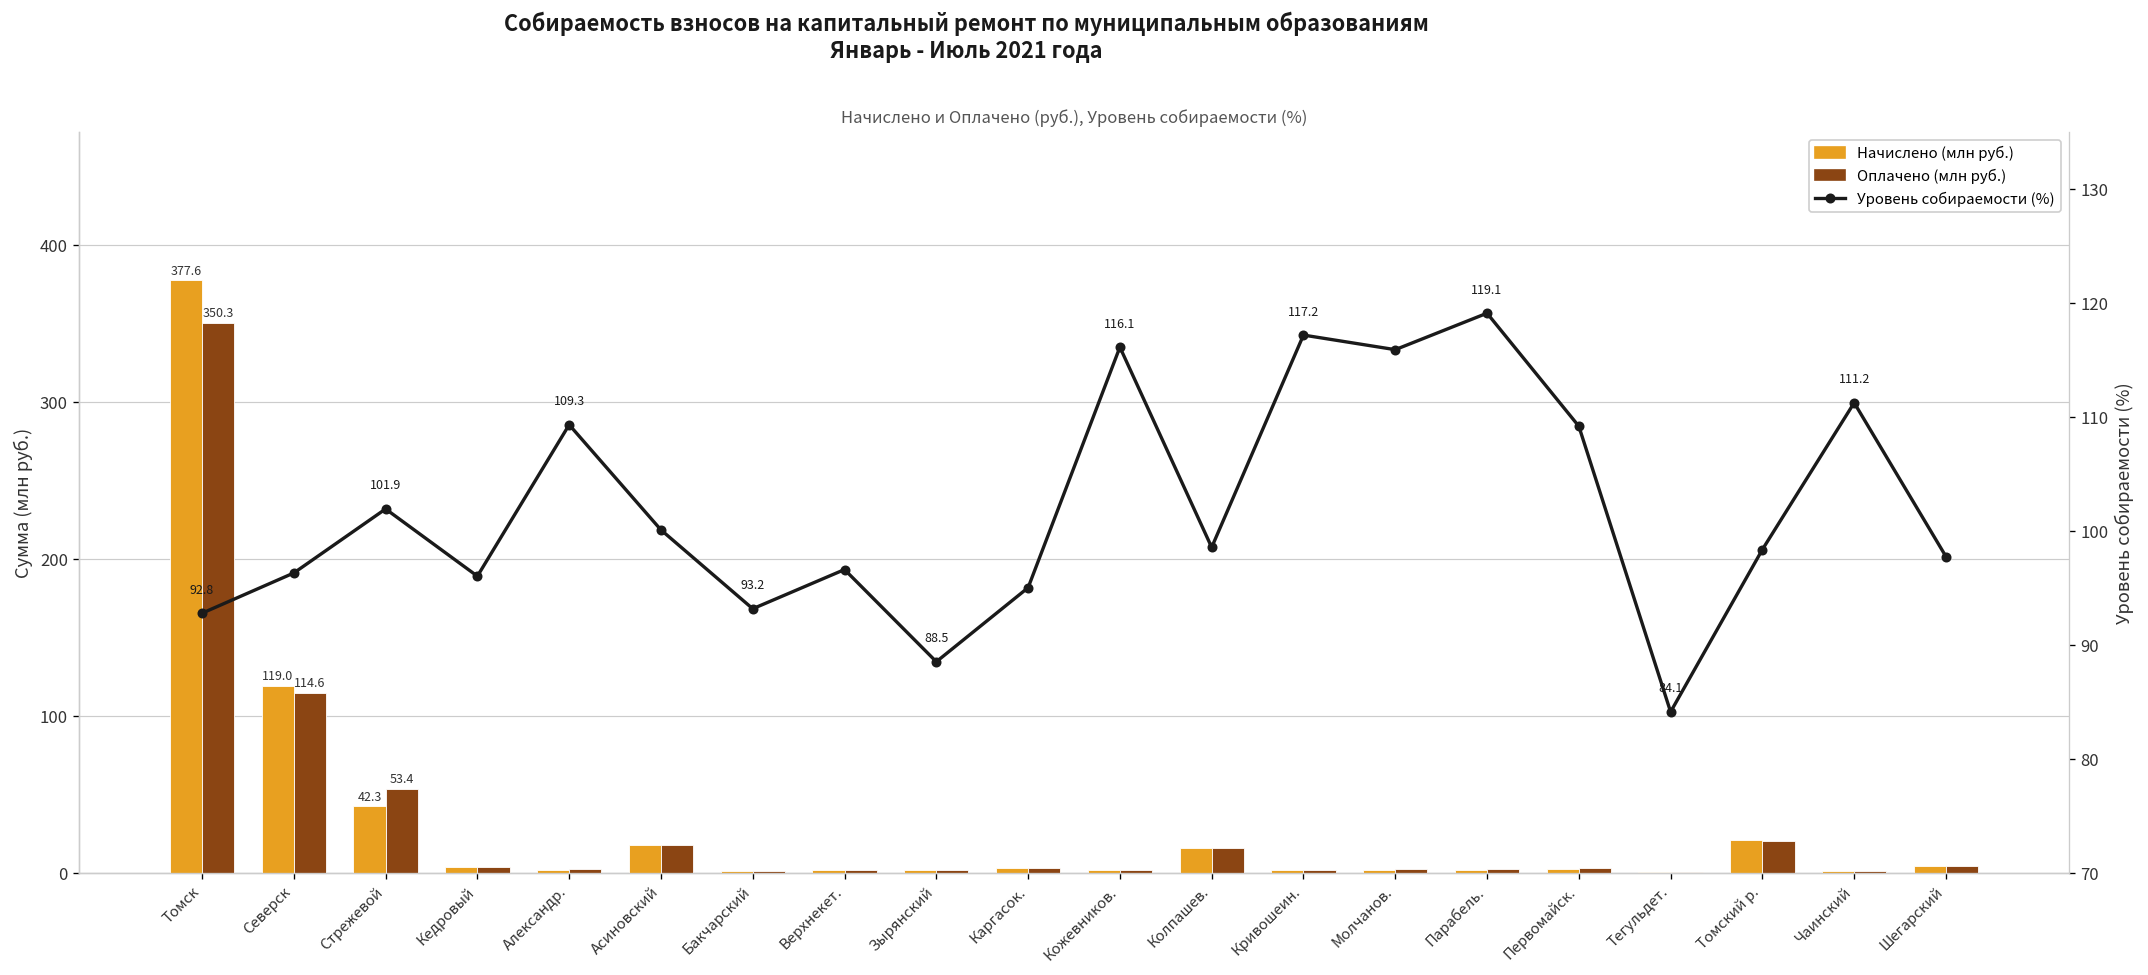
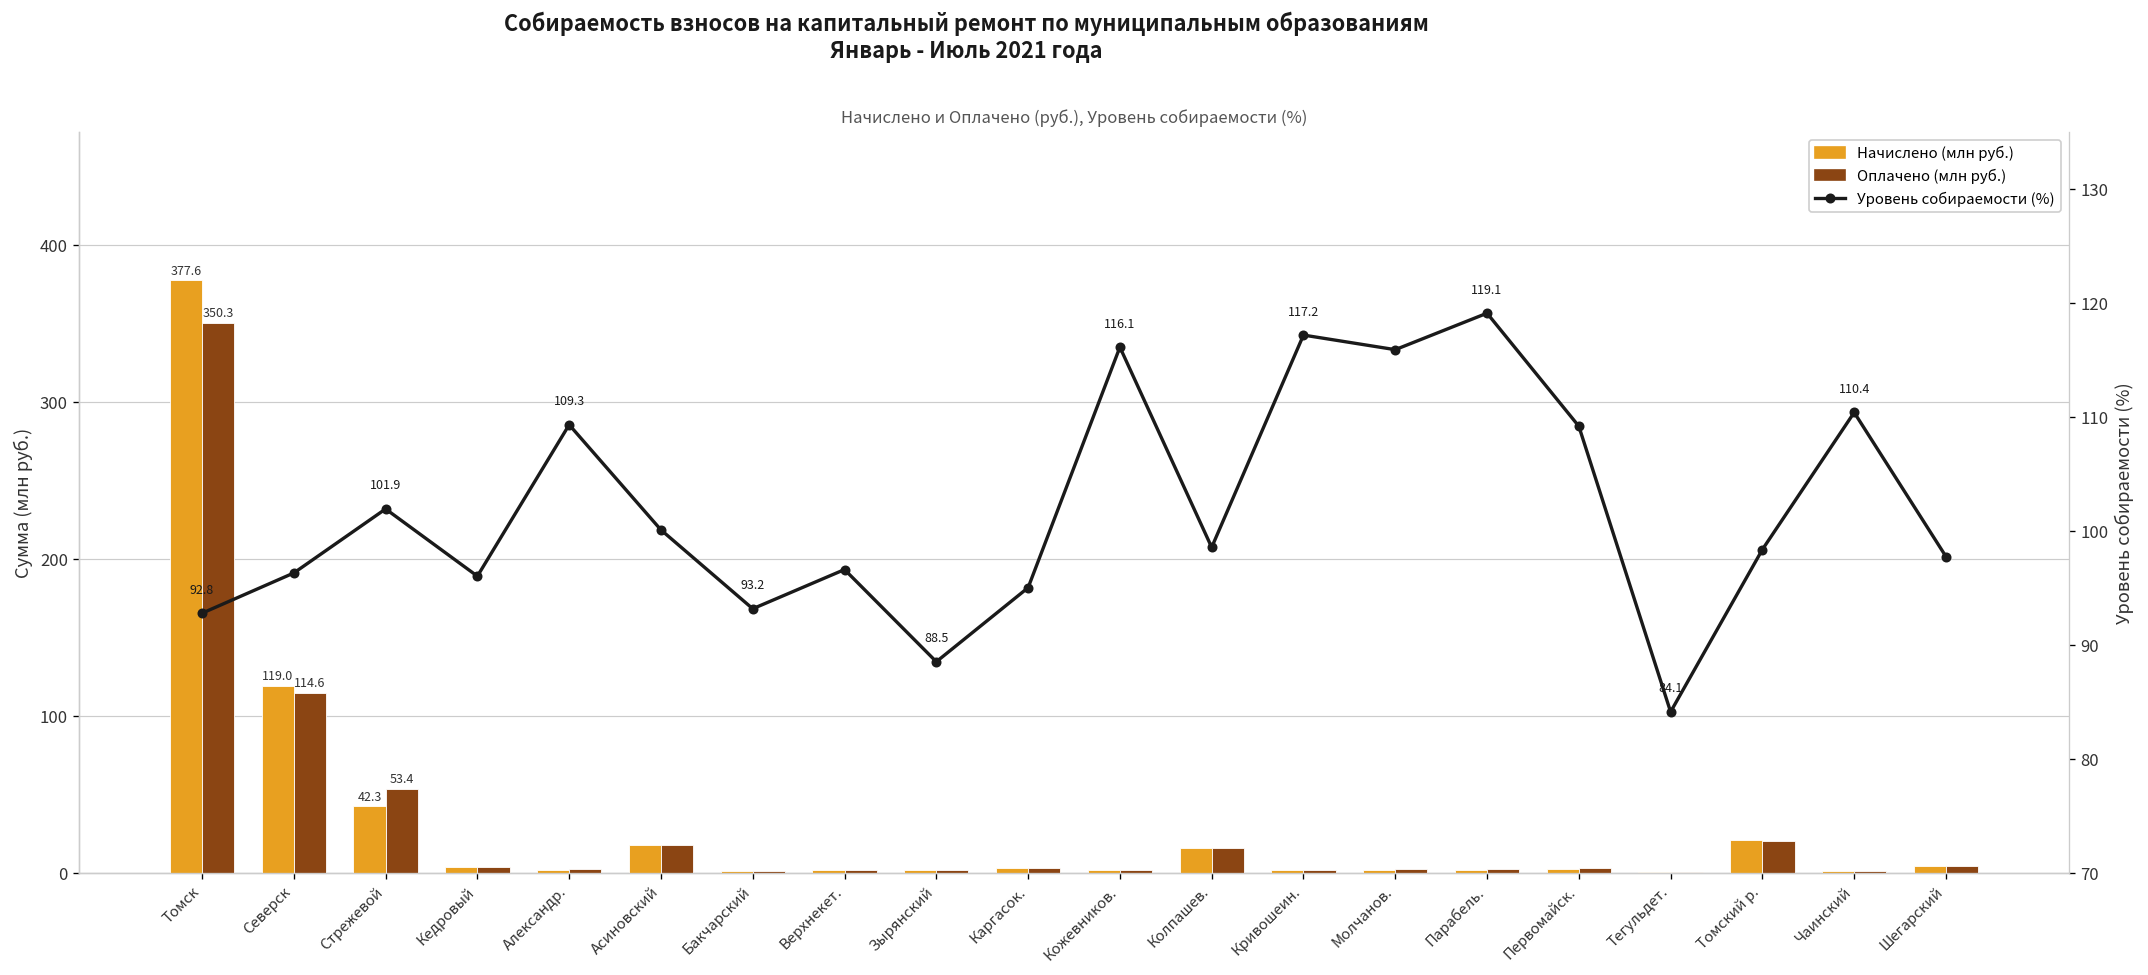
  {
    "Начислено (млн руб.)": {
      "Томск": 377.6,
      "Северск": 119.0,
      "Стрежевой": 42.3
    },
    "Оплачено (млн руб.)": {
      "Томск": 350.3,
      "Северск": 114.6,
      "Стрежевой": 53.4
    },
    "Уровень собираемости (%)": {
      "Томск": 92.8,
      "Стрежевой": 101.9,
      "Александр.": 109.3,
      "Бакчарский": 93.2,
      "Зырянский": 88.5,
      "Кожевников.": 116.1,
      "Кривошеин.": 117.2,
      "Парабель.": 119.1,
      "Тегульдет.": 84.1,
-     "Чаинский": 111.2
+     "Чаинский": 110.4
    }
  }
